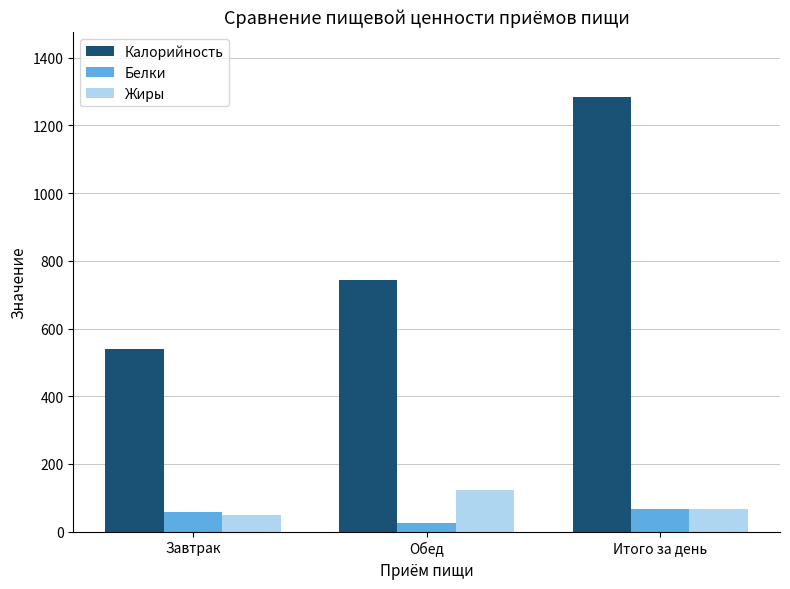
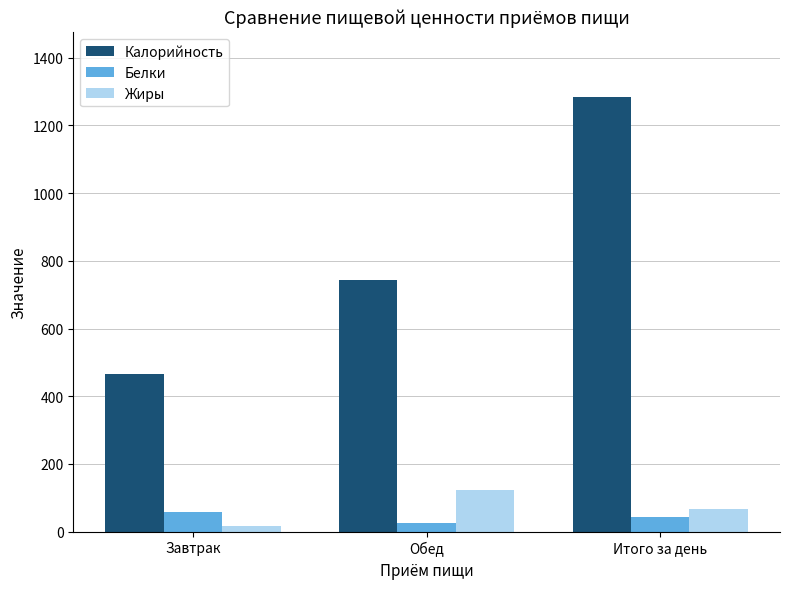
  {
    "Калорийность": {
-     "Завтрак": 540,
+     "Завтрак": 470,
      "Обед": 740,
      "Итого за день": 1280
    },
    "Белки": {
      "Завтрак": 60,
      "Обед": 30,
-     "Итого за день": 70
+     "Итого за день": 40
    },
    "Жиры": {
-     "Завтрак": 50,
+     "Завтрак": 20,
      "Обед": 120,
      "Итого за день": 70
    }
  }
